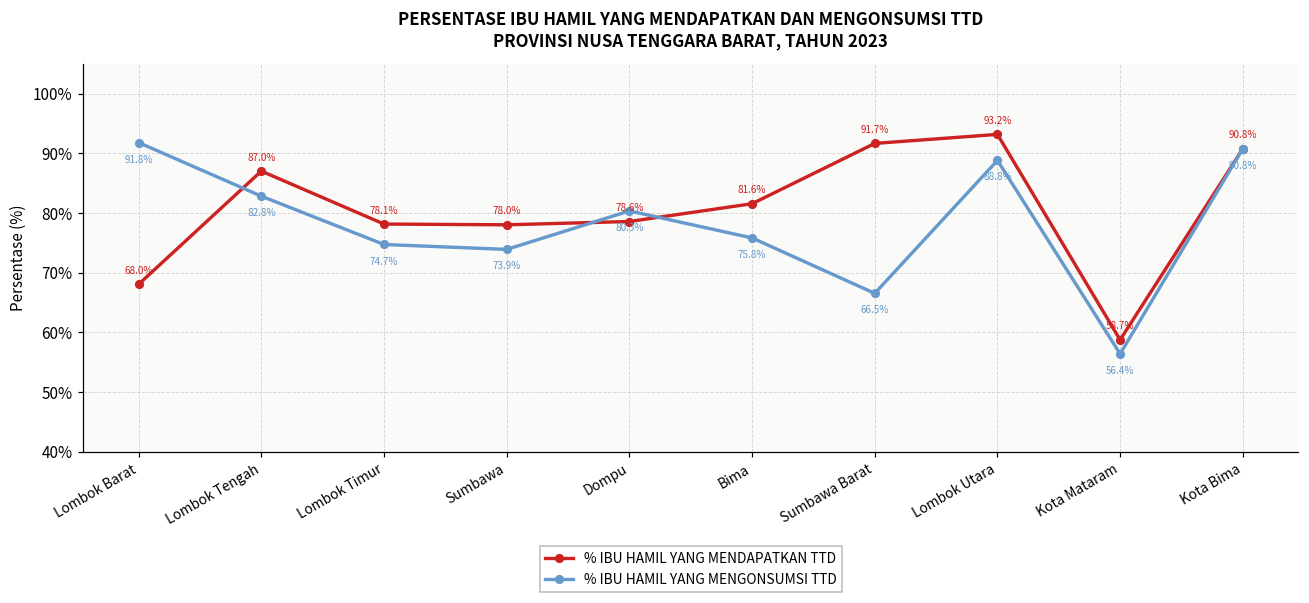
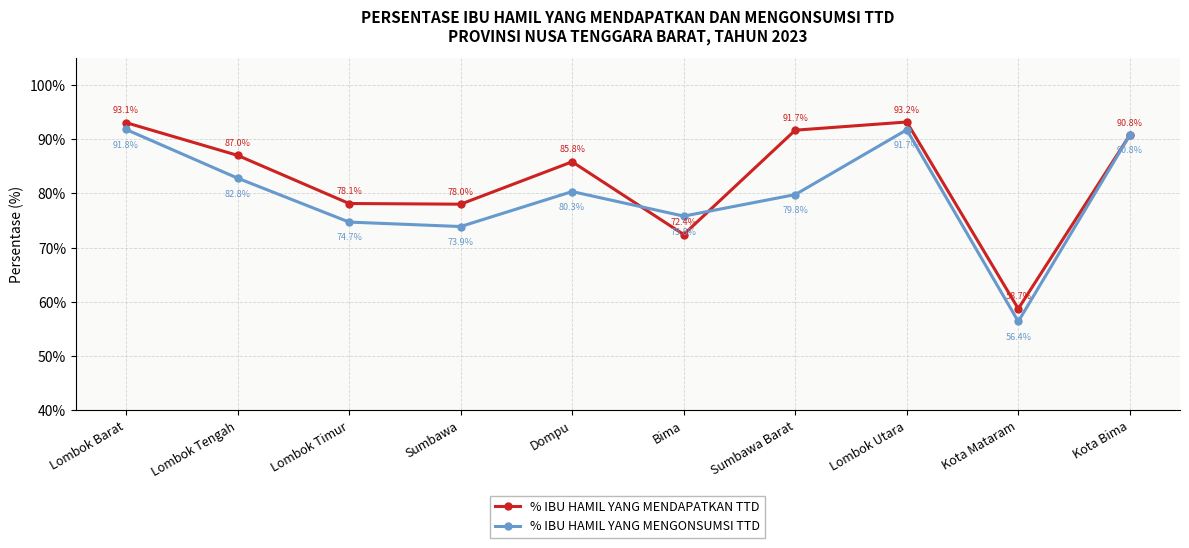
  {
    "% IBU HAMIL YANG MENDAPATKAN TTD": {
-     "Lombok Barat": "68.0%",
+     "Lombok Barat": "93.1%",
      "Lombok Tengah": "87.0%",
      "Lombok Timur": "78.1%",
      "Sumbawa": "78.0%",
-     "Dompu": "78.6%",
-     "Bima": "81.6%",
+     "Dompu": "85.8%",
+     "Bima": "72.4%",
      "Sumbawa Barat": "91.7%",
      "Lombok Utara": "93.2%",
      "Kota Mataram": "58.7%"
    },
    "% IBU HAMIL YANG MENGONSUMSI TTD": {
      "Lombok Barat": "91.8%",
      "Lombok Tengah": "82.8%",
      "Lombok Timur": "74.7%",
      "Sumbawa": "73.9%",
      "Bima": "75.8%",
-     "Sumbawa Barat": "66.5%",
-     "Lombok Utara": "88.8%",
+     "Sumbawa Barat": "79.8%",
+     "Lombok Utara": "91.7%",
      "Kota Mataram": "56.4%"
    }
  }
